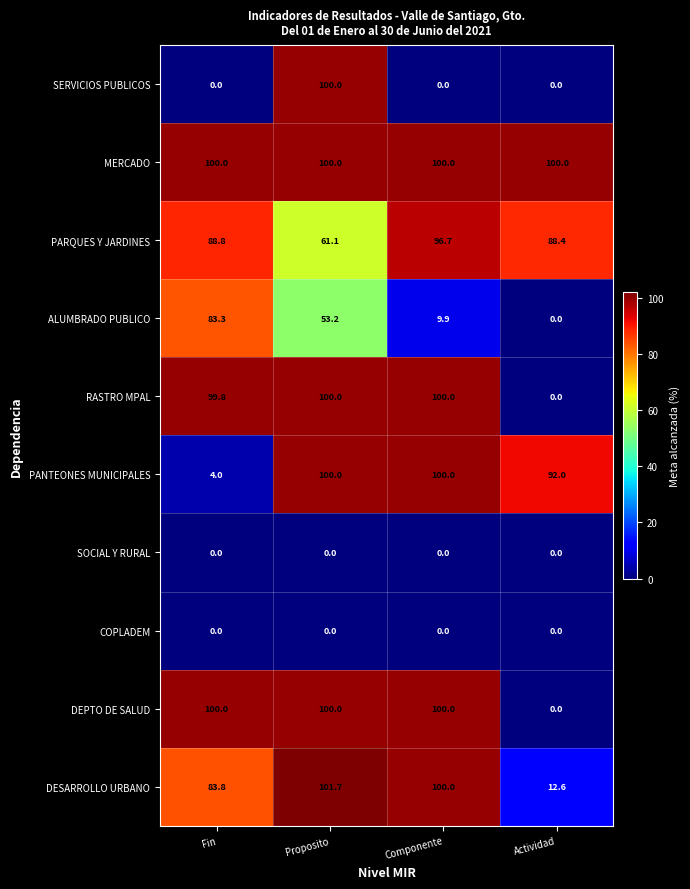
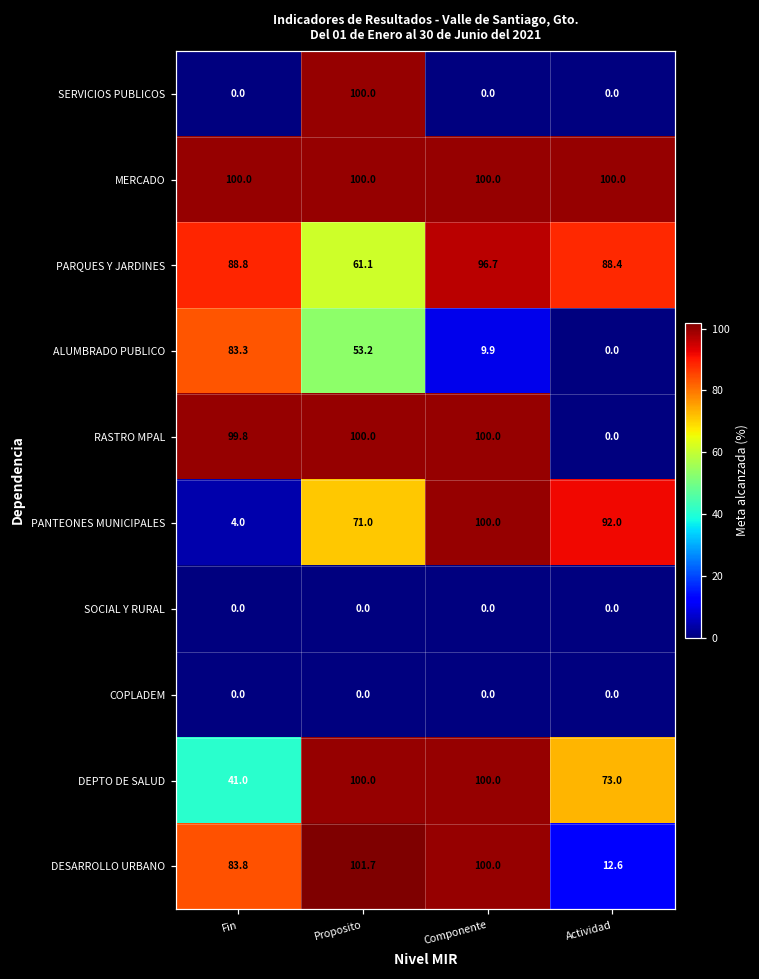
  {
    "SERVICIOS PUBLICOS": {
      "Fin": 0.0,
      "Proposito": 100.0,
      "Componente": 0.0,
      "Actividad": 0.0
    },
    "MERCADO": {
      "Fin": 100.0,
      "Proposito": 100.0,
      "Componente": 100.0,
      "Actividad": 100.0
    },
    "PARQUES Y JARDINES": {
      "Fin": 88.8,
      "Proposito": 61.1,
      "Componente": 96.7,
      "Actividad": 88.4
    },
    "ALUMBRADO PUBLICO": {
      "Fin": 83.3,
      "Proposito": 53.2,
      "Componente": 9.9,
      "Actividad": 0.0
    },
    "RASTRO MPAL": {
      "Fin": 99.8,
      "Proposito": 100.0,
      "Componente": 100.0,
      "Actividad": 0.0
    },
    "PANTEONES MUNICIPALES": {
      "Fin": 4.0,
-     "Proposito": 100.0,
+     "Proposito": 71.0,
      "Componente": 100.0,
      "Actividad": 92.0
    },
    "SOCIAL Y RURAL": {
      "Fin": 0.0,
      "Proposito": 0.0,
      "Componente": 0.0,
      "Actividad": 0.0
    },
    "COPLADEM": {
      "Fin": 0.0,
      "Proposito": 0.0,
      "Componente": 0.0,
      "Actividad": 0.0
    },
    "DEPTO DE SALUD": {
-     "Fin": 100.0,
+     "Fin": 41.0,
      "Proposito": 100.0,
      "Componente": 100.0,
-     "Actividad": 0.0
+     "Actividad": 73.0
    },
    "DESARROLLO URBANO": {
      "Fin": 83.8,
      "Proposito": 101.7,
      "Componente": 100.0,
      "Actividad": 12.6
    }
  }
